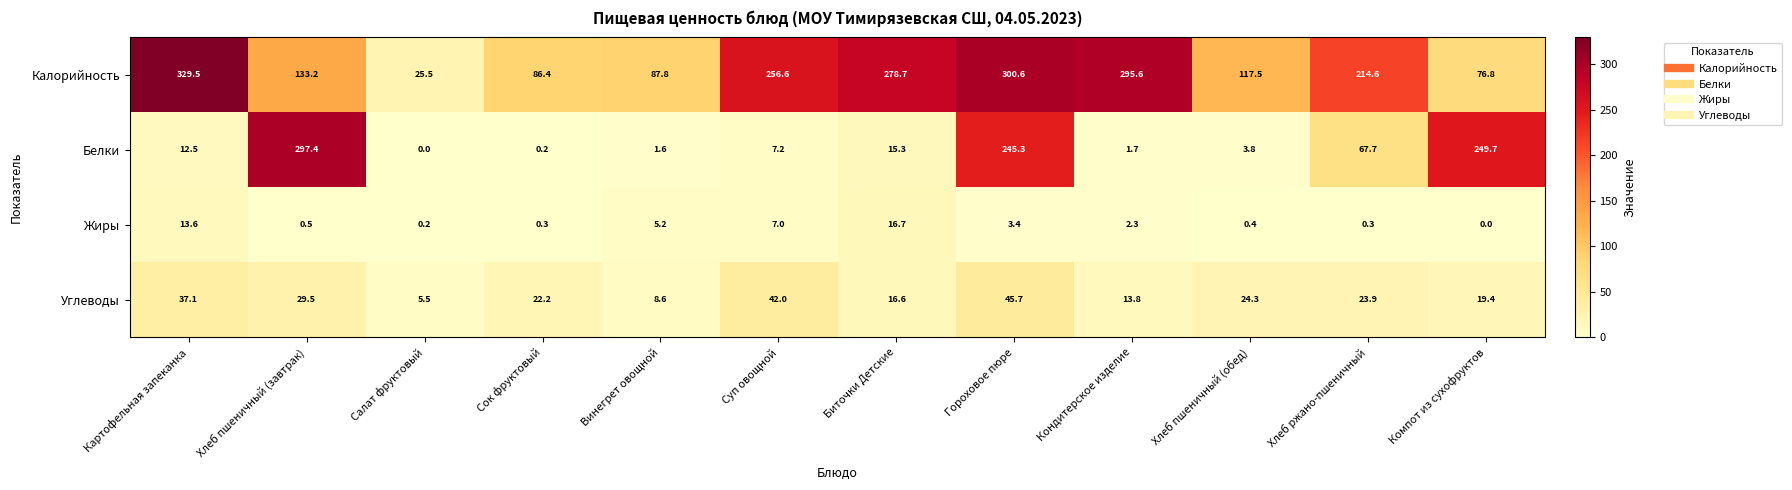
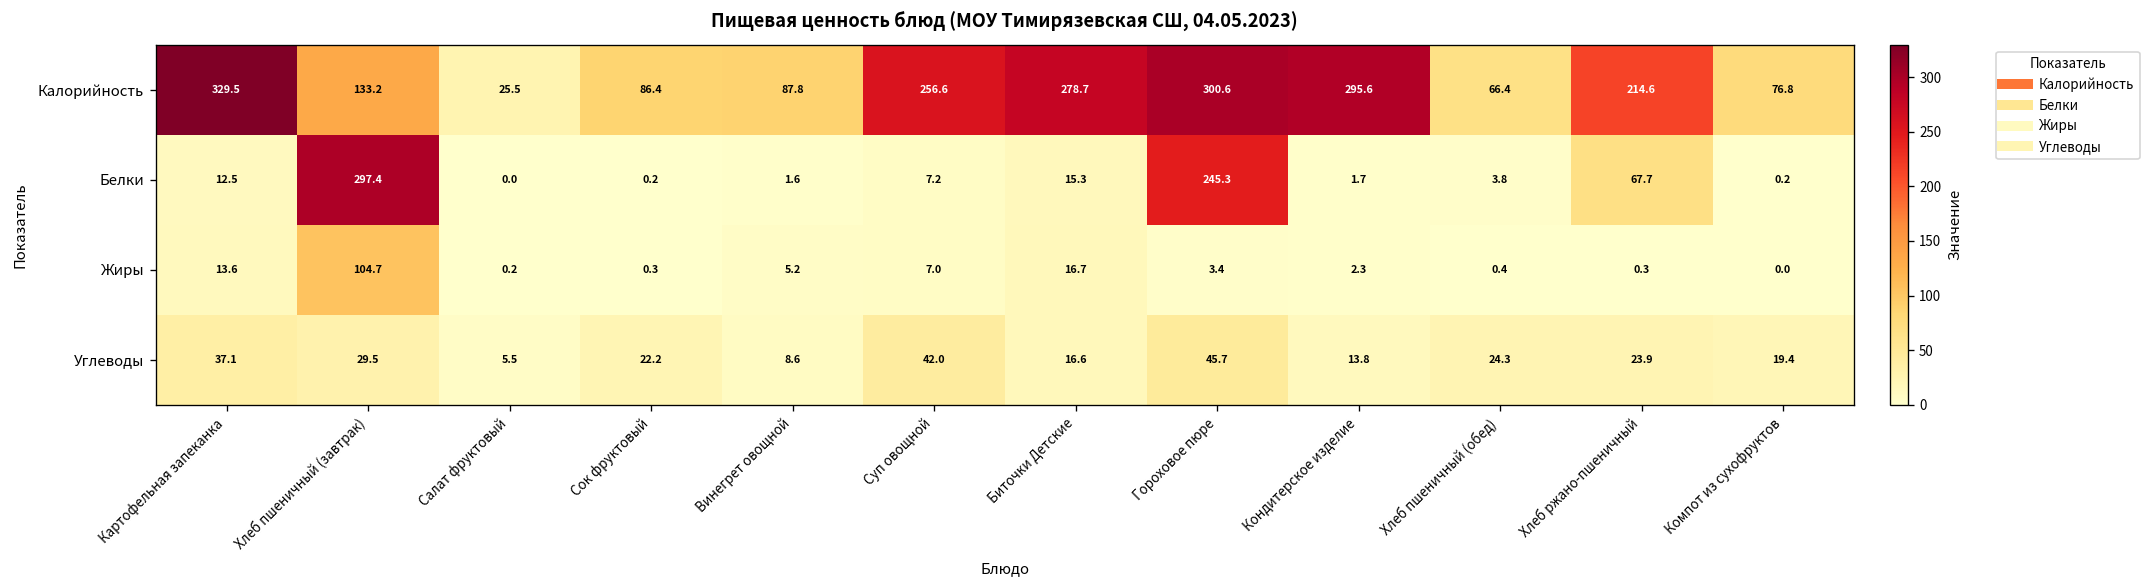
  {
    "Калорийность": {
      "Картофельная запеканка": 329.5,
      "Хлеб пшеничный (завтрак)": 133.2,
      "Салат фруктовый": 25.5,
      "Сок фруктовый": 86.4,
      "Винегрет овощной": 87.8,
      "Суп овощной": 256.6,
      "Биточки Детские": 278.7,
      "Гороховое пюре": 300.6,
      "Кондитерское изделие": 295.6,
-     "Хлеб пшеничный (обед)": 117.5,
+     "Хлеб пшеничный (обед)": 66.4,
      "Хлеб ржано-пшеничный": 214.6,
      "Компот из сухофруктов": 76.8
    },
    "Белки": {
      "Картофельная запеканка": 12.5,
      "Хлеб пшеничный (завтрак)": 297.4,
      "Салат фруктовый": 0.0,
      "Сок фруктовый": 0.2,
      "Винегрет овощной": 1.6,
      "Суп овощной": 7.2,
      "Биточки Детские": 15.3,
      "Гороховое пюре": 245.3,
      "Кондитерское изделие": 1.7,
      "Хлеб пшеничный (обед)": 3.8,
      "Хлеб ржано-пшеничный": 67.7,
-     "Компот из сухофруктов": 249.7
+     "Компот из сухофруктов": 0.2
    },
    "Жиры": {
      "Картофельная запеканка": 13.6,
-     "Хлеб пшеничный (завтрак)": 0.5,
+     "Хлеб пшеничный (завтрак)": 104.7,
      "Салат фруктовый": 0.2,
      "Сок фруктовый": 0.3,
      "Винегрет овощной": 5.2,
      "Суп овощной": 7.0,
      "Биточки Детские": 16.7,
      "Гороховое пюре": 3.4,
      "Кондитерское изделие": 2.3,
      "Хлеб пшеничный (обед)": 0.4,
      "Хлеб ржано-пшеничный": 0.3,
      "Компот из сухофруктов": 0.0
    },
    "Углеводы": {
      "Картофельная запеканка": 37.1,
      "Хлеб пшеничный (завтрак)": 29.5,
      "Салат фруктовый": 5.5,
      "Сок фруктовый": 22.2,
      "Винегрет овощной": 8.6,
      "Суп овощной": 42.0,
      "Биточки Детские": 16.6,
      "Гороховое пюре": 45.7,
      "Кондитерское изделие": 13.8,
      "Хлеб пшеничный (обед)": 24.3,
      "Хлеб ржано-пшеничный": 23.9,
      "Компот из сухофруктов": 19.4
    }
  }
